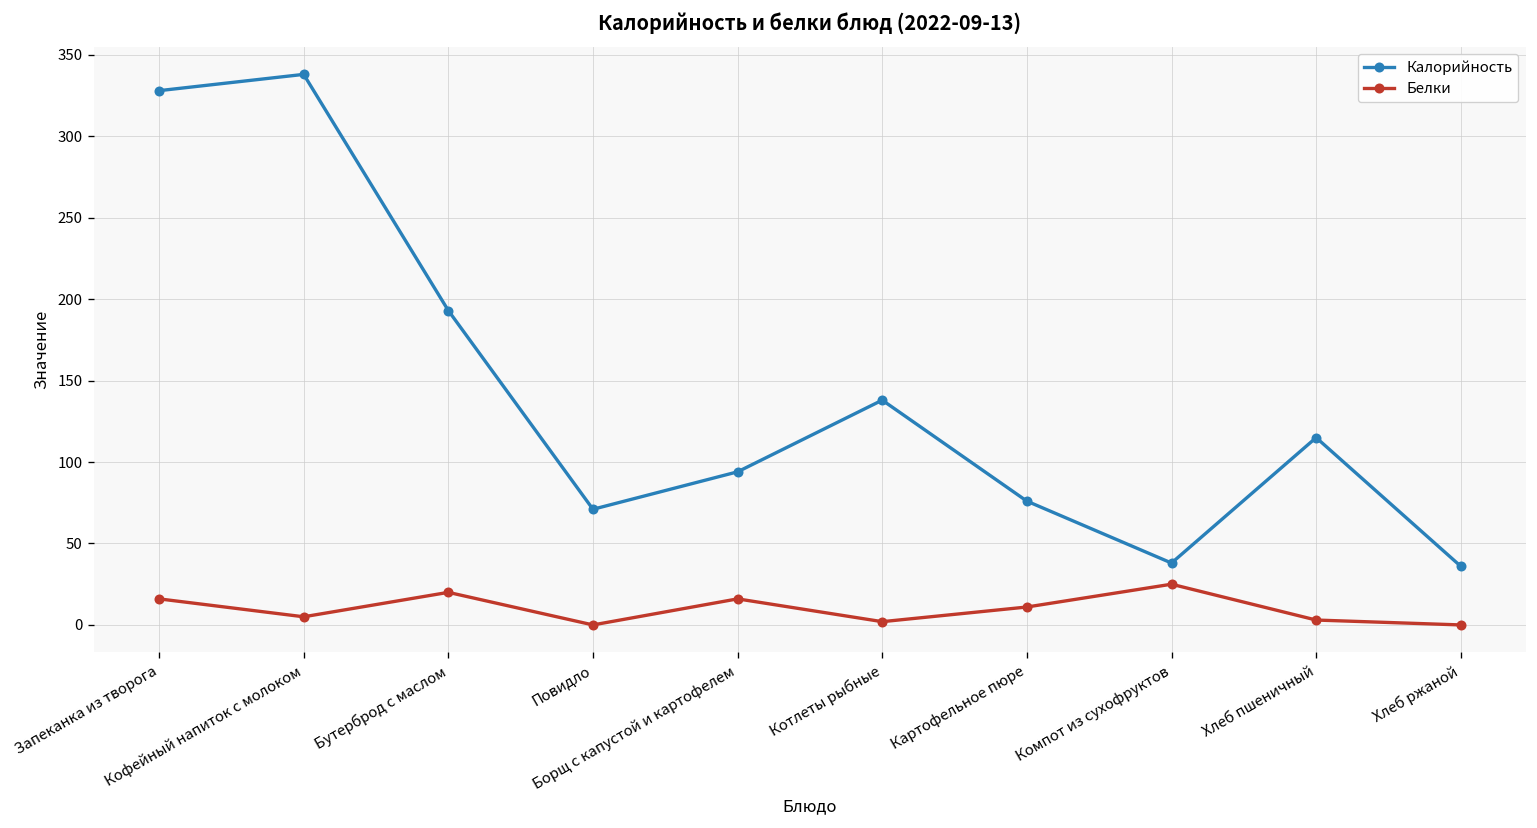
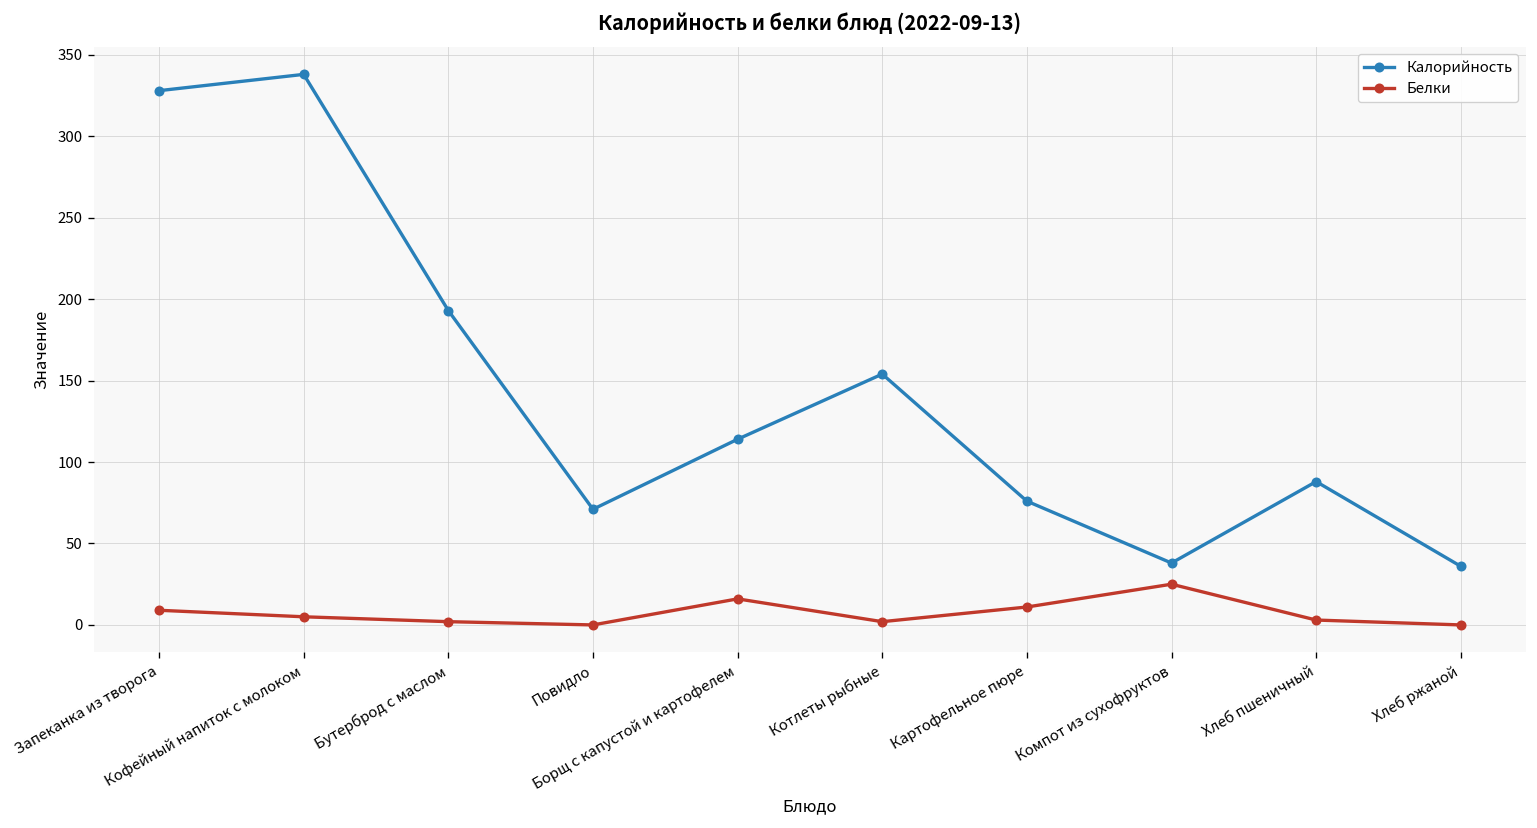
  {
    "Калорийность": {
      "Запеканка из творога": 328,
      "Кофейный напиток с молоком": 338,
      "Бутерброд с маслом": 193,
      "Повидло": 71,
-     "Борщ с капустой и картофелем": 94,
-     "Котлеты рыбные": 138,
+     "Борщ с капустой и картофелем": 114,
+     "Котлеты рыбные": 154,
      "Картофельное пюре": 76,
      "Компот из сухофруктов": 38,
-     "Хлеб пшеничный": 115,
+     "Хлеб пшеничный": 88,
      "Хлеб ржаной": 36
    },
    "Белки": {
-     "Запеканка из творога": 16,
+     "Запеканка из творога": 9,
      "Кофейный напиток с молоком": 5,
-     "Бутерброд с маслом": 20,
+     "Бутерброд с маслом": 2,
      "Повидло": 0,
      "Борщ с капустой и картофелем": 16,
      "Котлеты рыбные": 2,
      "Картофельное пюре": 11,
      "Компот из сухофруктов": 25,
      "Хлеб пшеничный": 3,
      "Хлеб ржаной": 0
    }
  }
